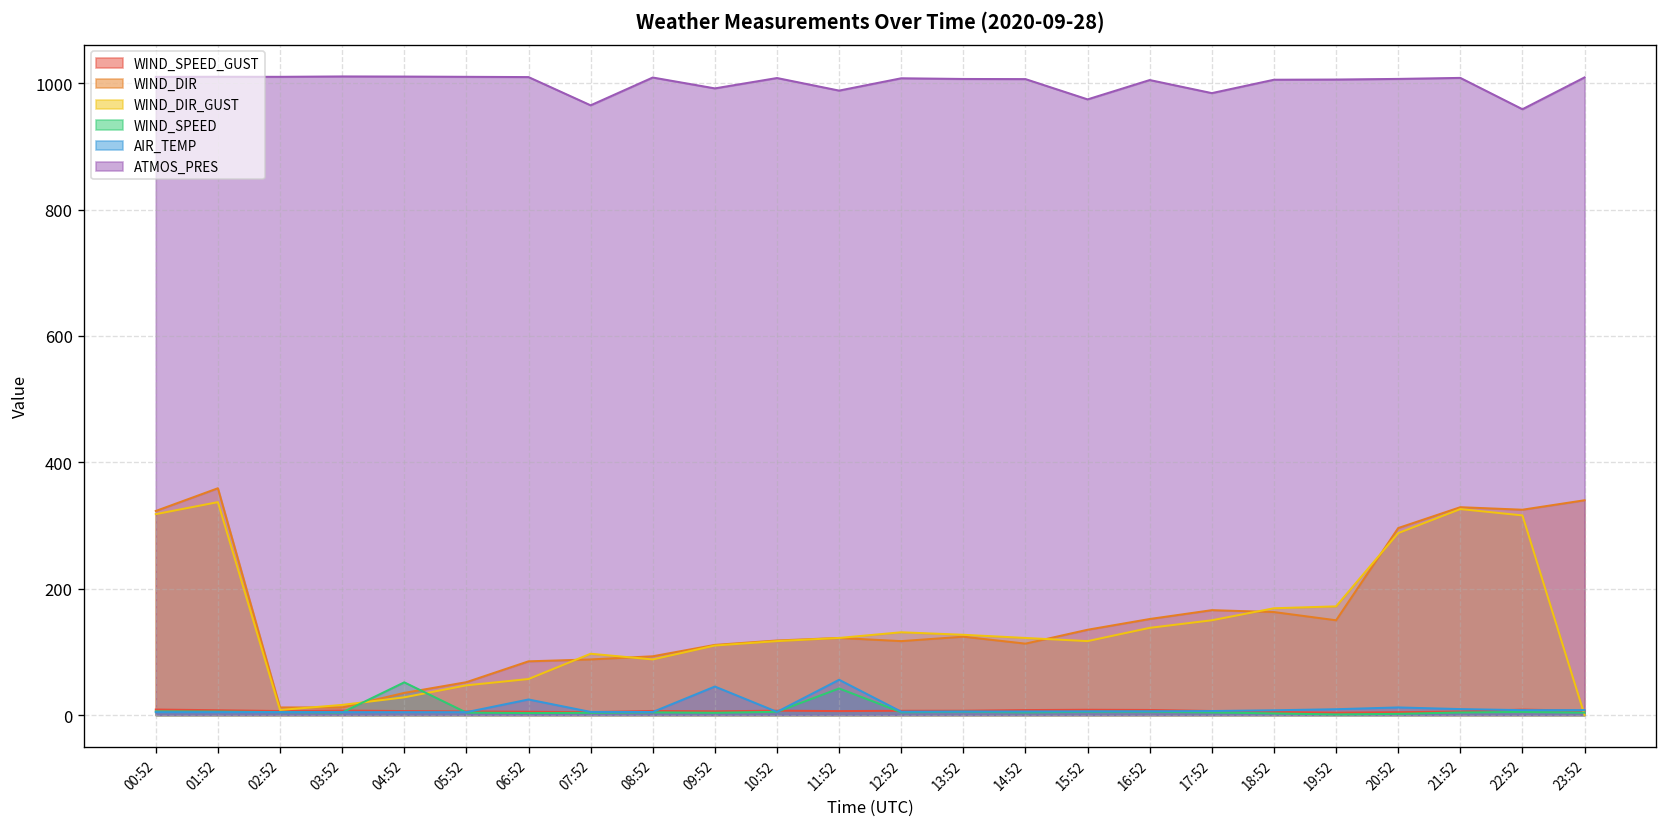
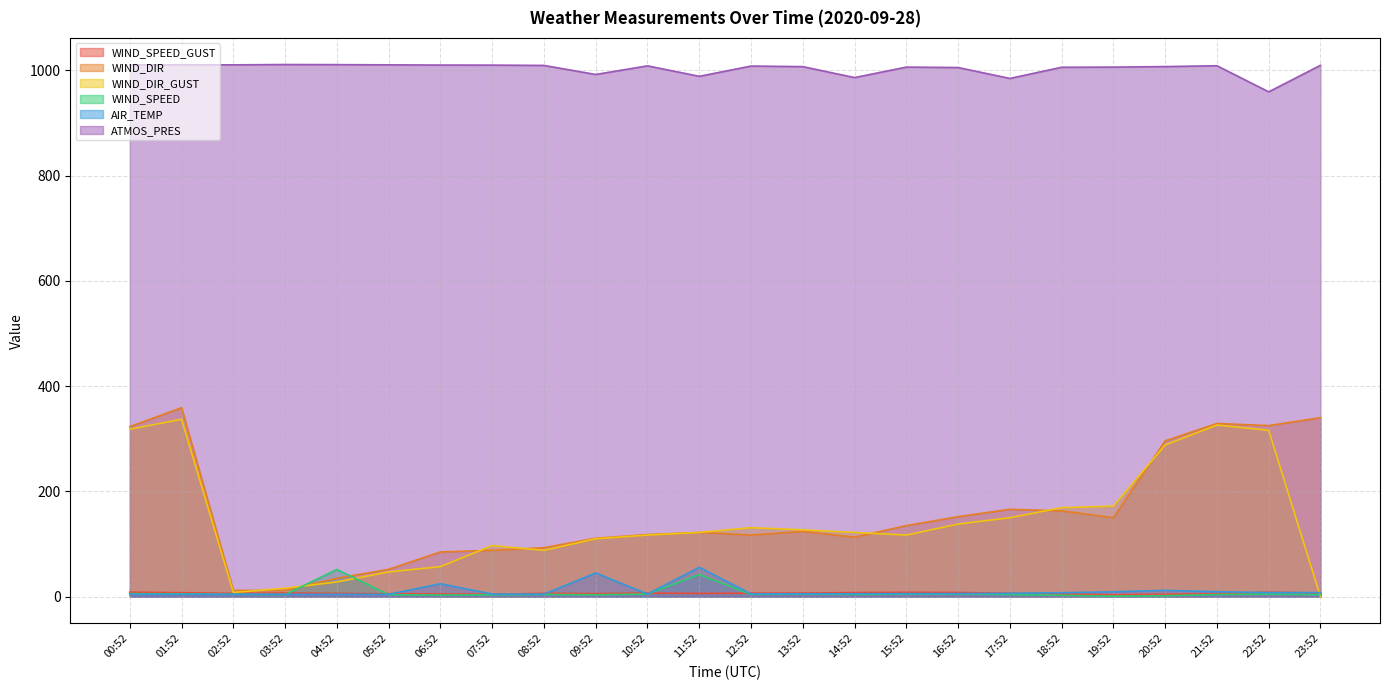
  {
    "WIND_SPEED": {
      "04:52": 50,
      "11:52": 40
    },
    "AIR_TEMP": {
      "06:52": 20,
      "09:52": 50,
      "11:52": 60,
      "19:52": 10,
      "20:52": 10
    },
    "ATMOS_PRES": {
      "02:52": 1010,
      "03:52": 1010,
      "04:52": 1010,
      "05:52": 1010,
      "06:52": 1010,
-     "07:52": 970,
+     "07:52": 1010,
      "08:52": 1010,
      "09:52": 990,
      "10:52": 1010,
      "11:52": 990,
      "12:52": 1010,
      "13:52": 1010,
-     "14:52": 1010,
-     "15:52": 970,
+     "14:52": 990,
+     "15:52": 1010,
      "16:52": 1010,
      "17:52": 980,
      "18:52": 1010,
      "19:52": 1010,
      "20:52": 1010,
      "21:52": 1010,
      "22:52": 960,
      "23:52": 1010
    }
  }
